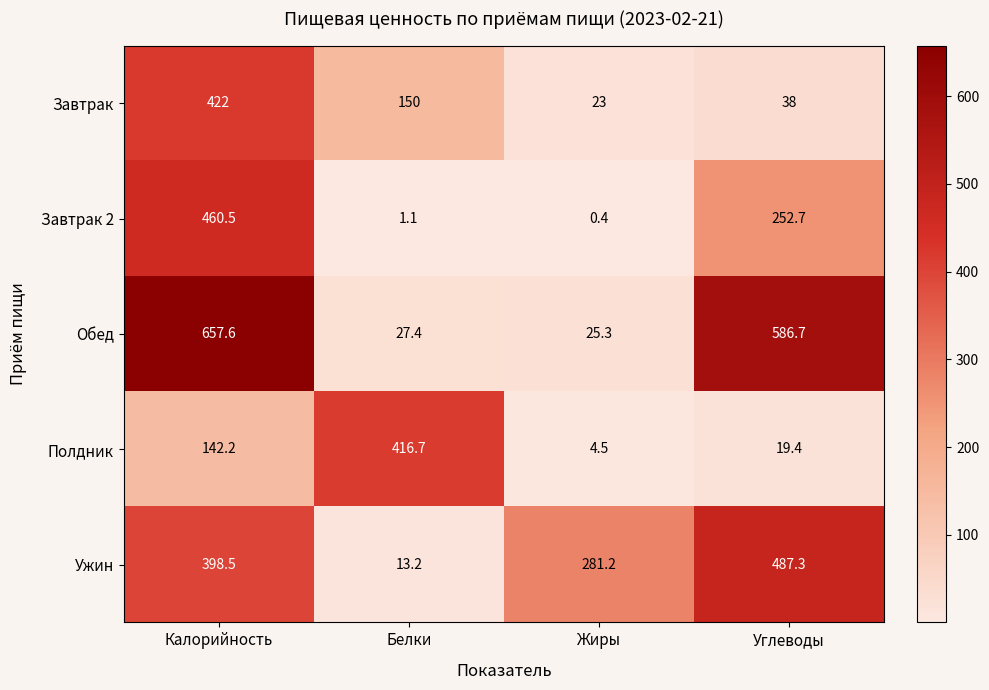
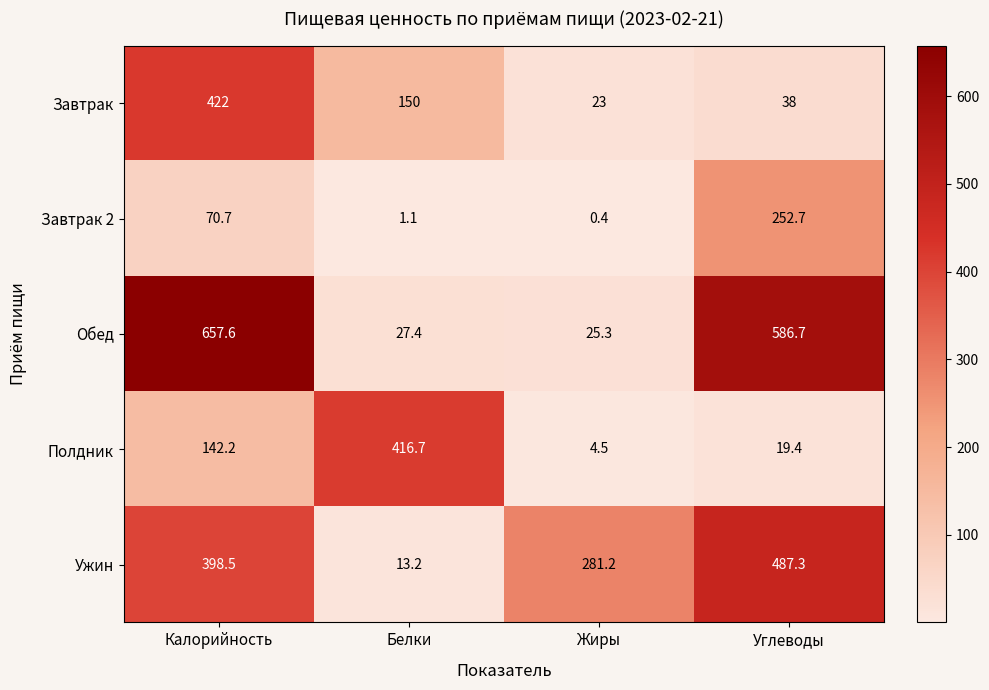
  {
    "Завтрак": {
      "Калорийность": 422,
      "Белки": 150,
      "Жиры": 23,
      "Углеводы": 38
    },
    "Завтрак 2": {
-     "Калорийность": 460.5,
+     "Калорийность": 70.7,
      "Белки": 1.1,
      "Жиры": 0.4,
      "Углеводы": 252.7
    },
    "Обед": {
      "Калорийность": 657.6,
      "Белки": 27.4,
      "Жиры": 25.3,
      "Углеводы": 586.7
    },
    "Полдник": {
      "Калорийность": 142.2,
      "Белки": 416.7,
      "Жиры": 4.5,
      "Углеводы": 19.4
    },
    "Ужин": {
      "Калорийность": 398.5,
      "Белки": 13.2,
      "Жиры": 281.2,
      "Углеводы": 487.3
    }
  }
